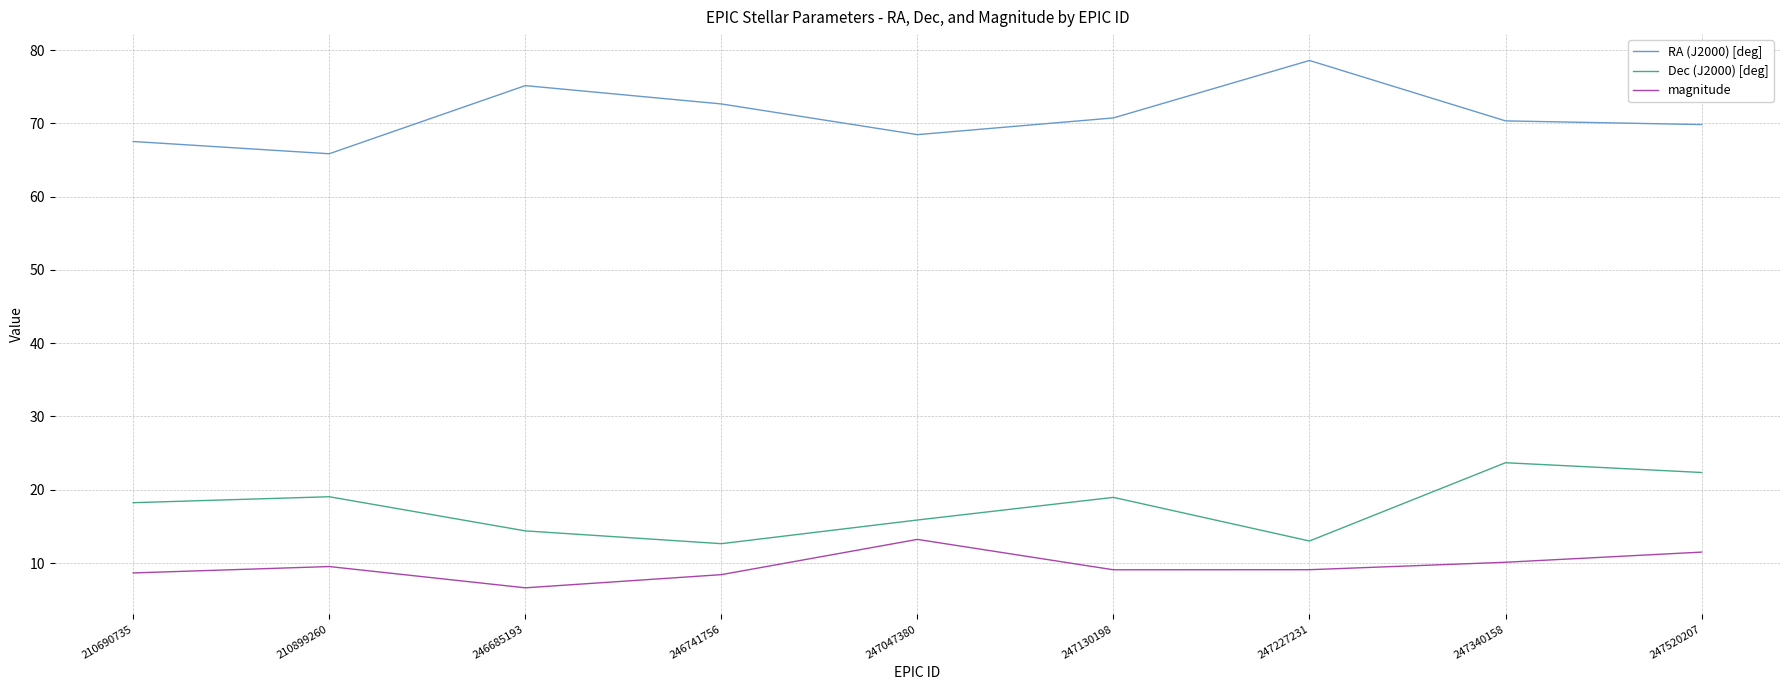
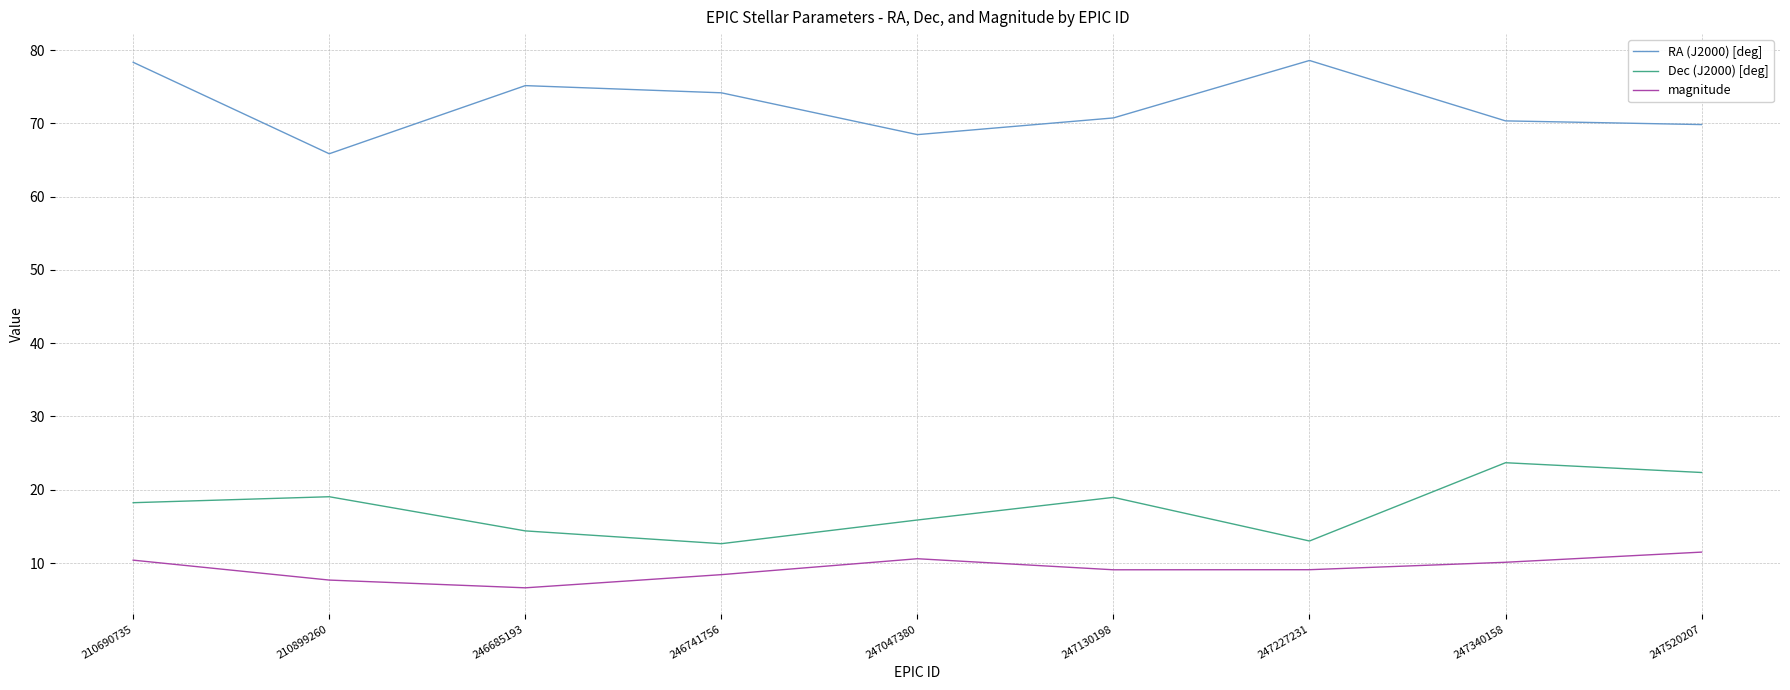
  {
    "RA (J2000) [deg]": {
-     "210690735": 68,
+     "210690735": 78,
      "210899260": 66,
      "246685193": 75,
-     "246741756": 73,
+     "246741756": 74,
      "247047380": 68,
      "247130198": 71,
      "247227231": 79,
      "247340158": 70,
      "247520207": 70
    },
    "Dec (J2000) [deg]": {
      "210690735": 18,
      "210899260": 19,
      "246685193": 14,
      "246741756": 13,
      "247047380": 16,
      "247130198": 19,
      "247227231": 13,
      "247340158": 24,
      "247520207": 22
    },
    "magnitude": {
-     "210690735": 9,
-     "210899260": 10,
+     "210690735": 10,
+     "210899260": 8,
      "246685193": 7,
      "246741756": 8,
-     "247047380": 13,
+     "247047380": 11,
      "247130198": 9,
      "247227231": 9,
      "247340158": 10,
      "247520207": 11
    }
  }
